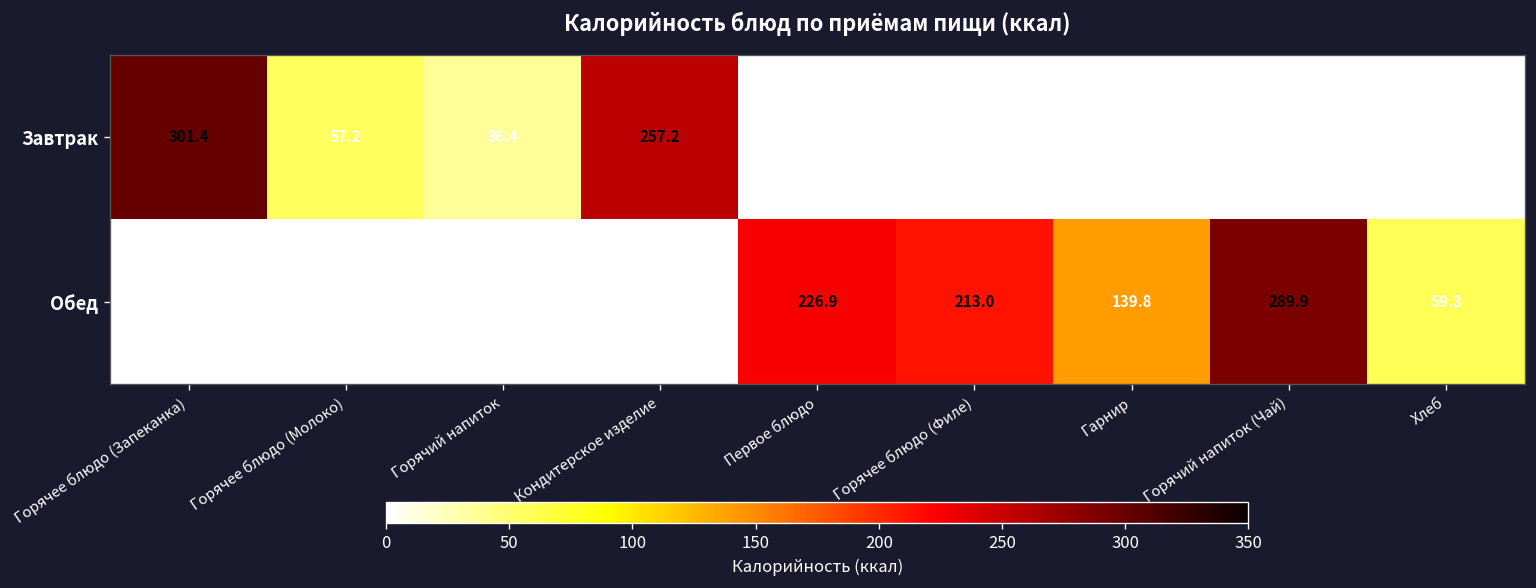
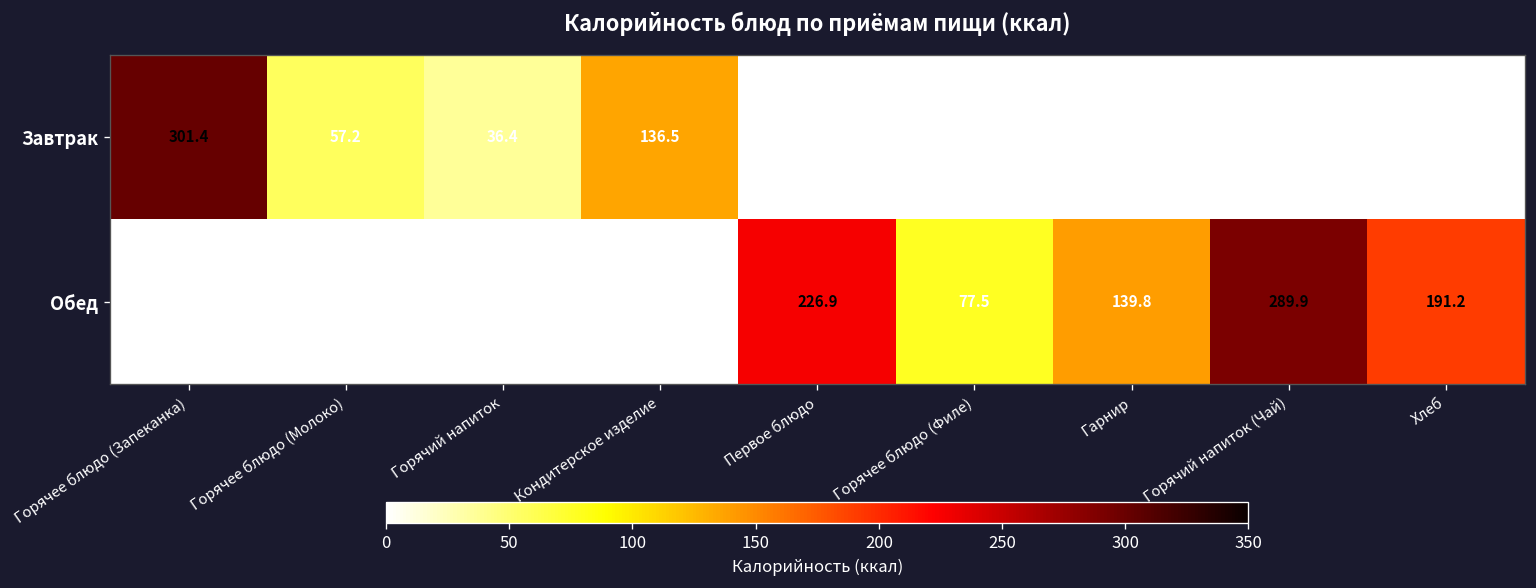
  {
    "Завтрак": {
      "Горячее блюдо (Запеканка)": 301.4,
      "Горячее блюдо (Молоко)": 57.2,
      "Горячий напиток": 36.4,
-     "Кондитерское изделие": 257.2
+     "Кондитерское изделие": 136.5
    },
    "Обед": {
      "Первое блюдо": 226.9,
-     "Горячее блюдо (Филе)": 213.0,
+     "Горячее блюдо (Филе)": 77.5,
      "Гарнир": 139.8,
      "Горячий напиток (Чай)": 289.9,
-     "Хлеб": 59.3
+     "Хлеб": 191.2
    }
  }
